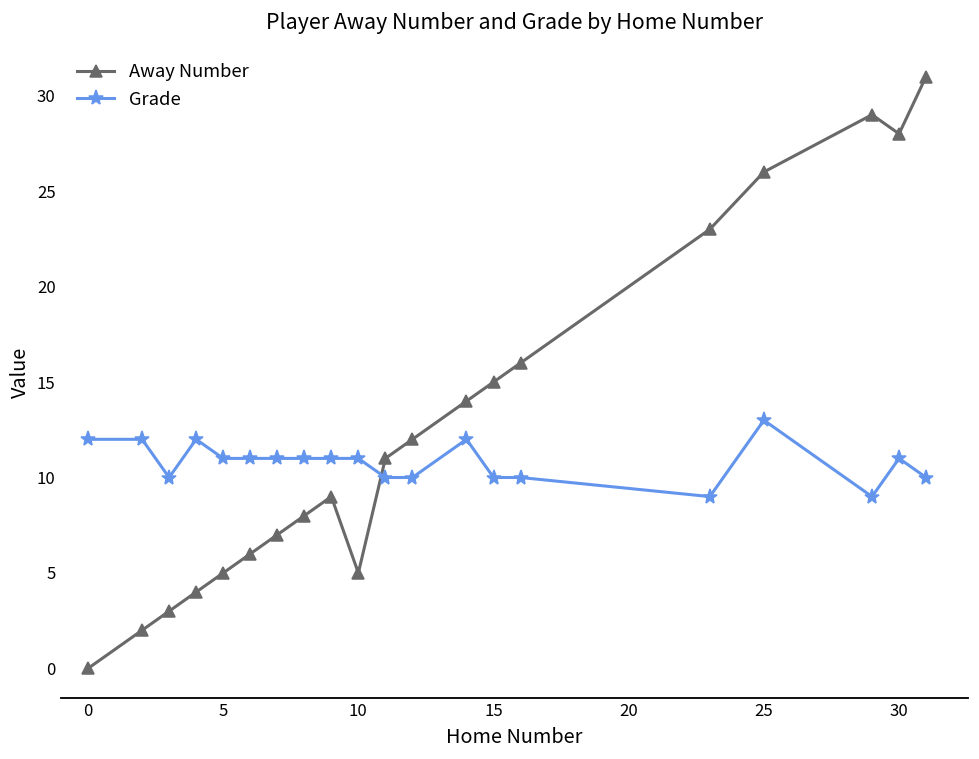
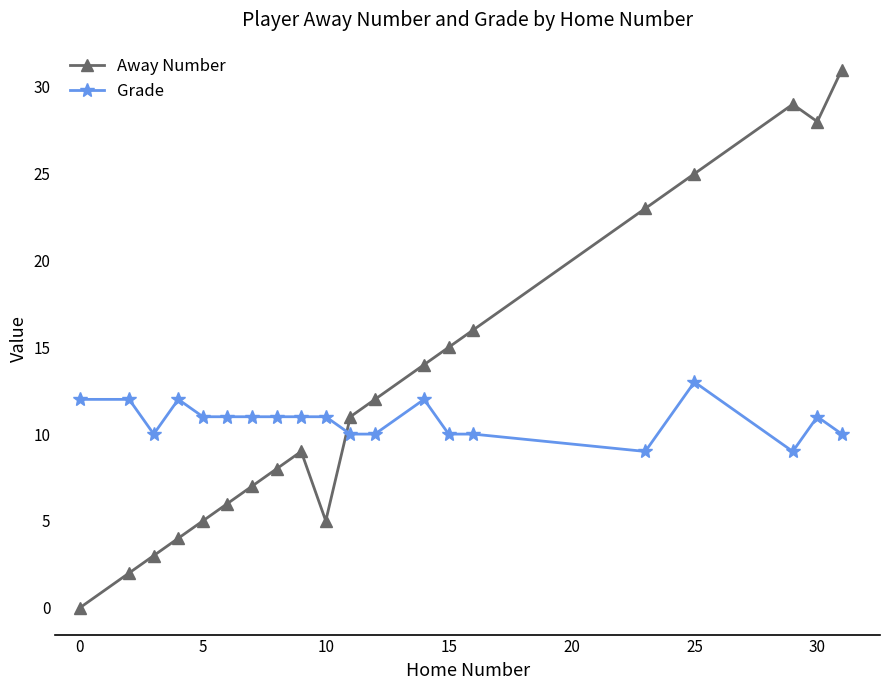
  {
    "Away Number": {
      "0": 0,
      "5": 5,
      "10": 5,
      "15": 15,
-     "25": 26,
+     "25": 25,
      "30": 28
    },
    "Grade": {
      "0": 12,
      "5": 11,
      "10": 11,
      "15": 10,
      "25": 13,
      "30": 11
    }
  }
